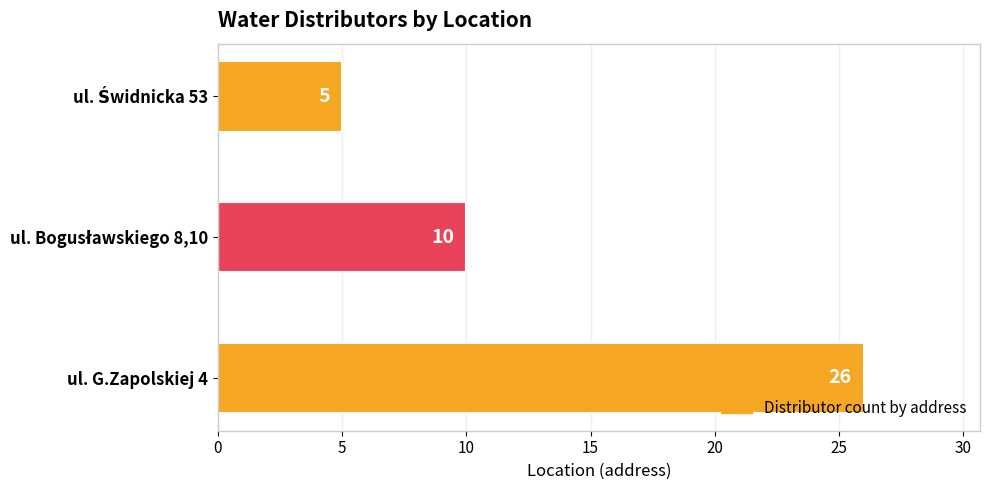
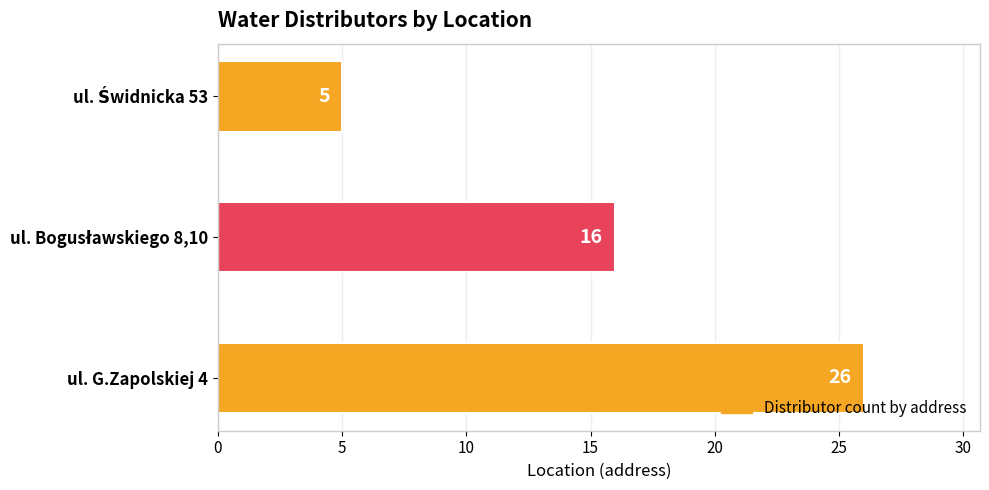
  {
    "ul. Świdnicka 53": 5,
-   "ul. Bogusławskiego 8,10": 10,
+   "ul. Bogusławskiego 8,10": 16,
    "ul. G.Zapolskiej 4": 26
  }
